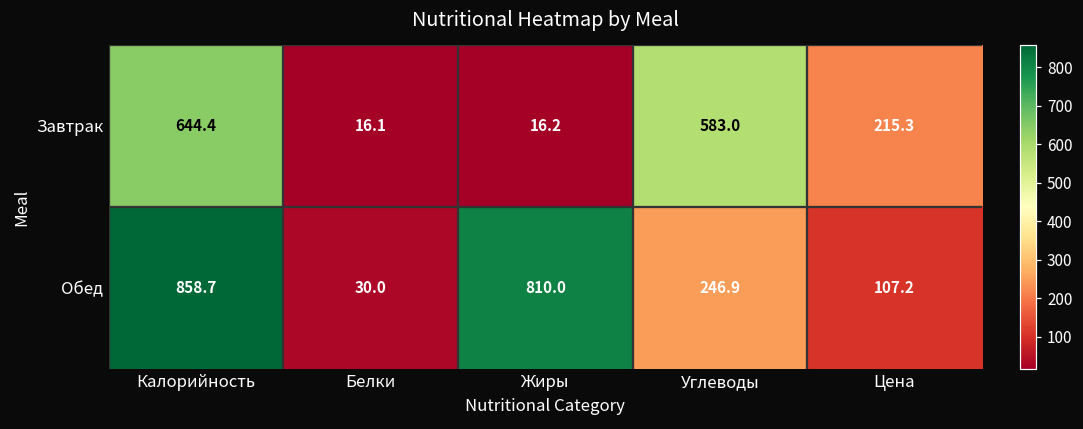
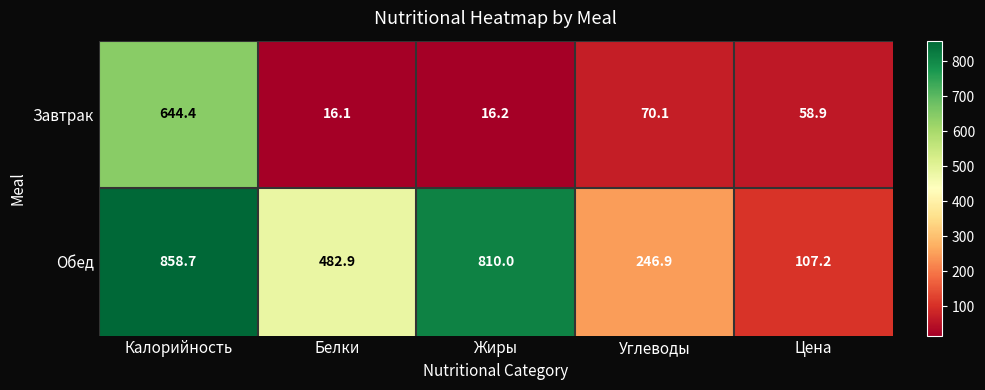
  {
    "Завтрак": {
      "Калорийность": 644.4,
      "Белки": 16.1,
      "Жиры": 16.2,
-     "Углеводы": 583.0,
-     "Цена": 215.3
+     "Углеводы": 70.1,
+     "Цена": 58.9
    },
    "Обед": {
      "Калорийность": 858.7,
-     "Белки": 30.0,
+     "Белки": 482.9,
      "Жиры": 810.0,
      "Углеводы": 246.9,
      "Цена": 107.2
    }
  }
